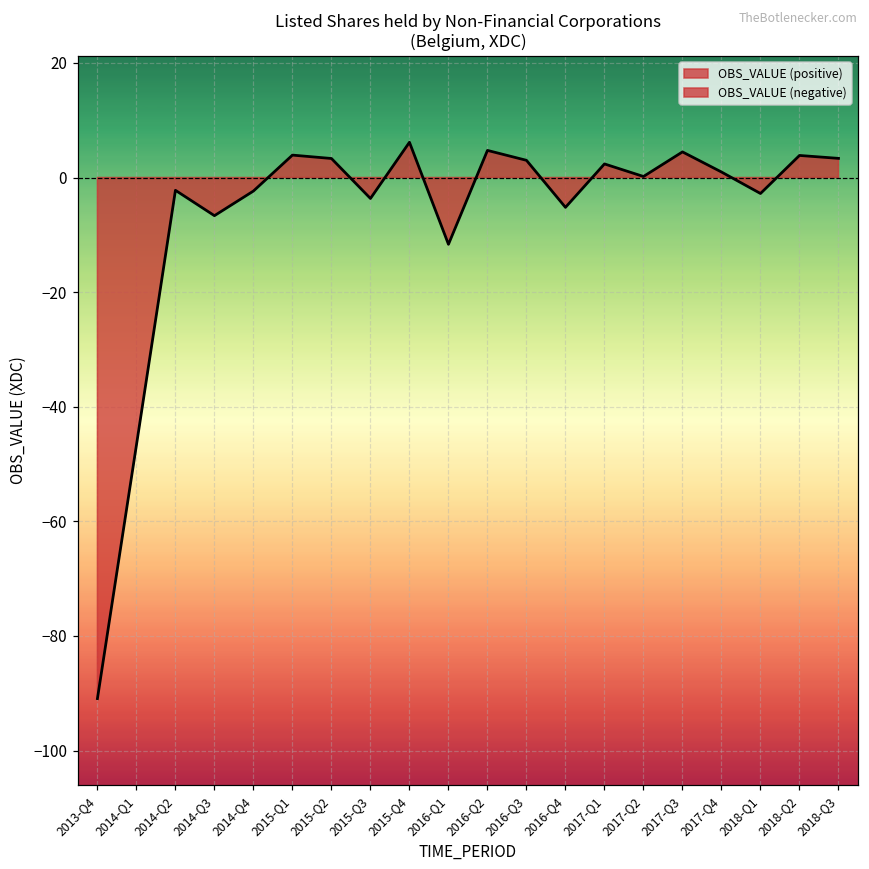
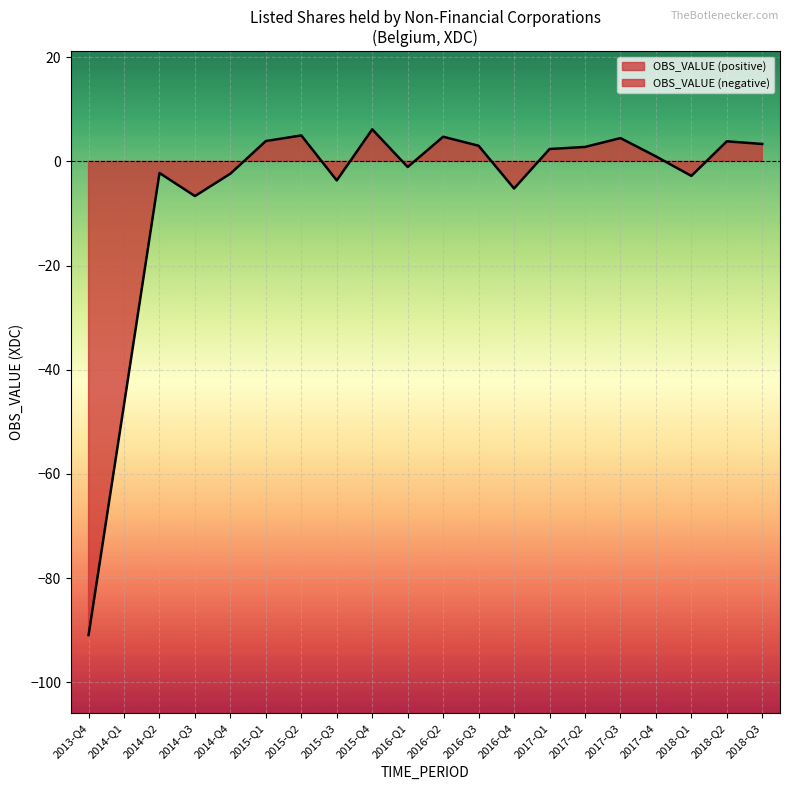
  {
    "2013-Q4": -91,
    "2014-Q1": -47,
    "2014-Q2": -2,
    "2014-Q3": -7,
    "2014-Q4": -2,
    "2015-Q1": 4,
-   "2015-Q2": 3,
+   "2015-Q2": 5,
    "2015-Q3": -4,
    "2015-Q4": 6,
-   "2016-Q1": -12,
+   "2016-Q1": -1,
    "2016-Q2": 5,
    "2016-Q3": 3,
    "2016-Q4": -5,
    "2017-Q1": 2,
-   "2017-Q2": 0,
+   "2017-Q2": 3,
    "2017-Q3": 4,
    "2017-Q4": 1,
    "2018-Q1": -3,
    "2018-Q2": 4,
    "2018-Q3": 3
  }
